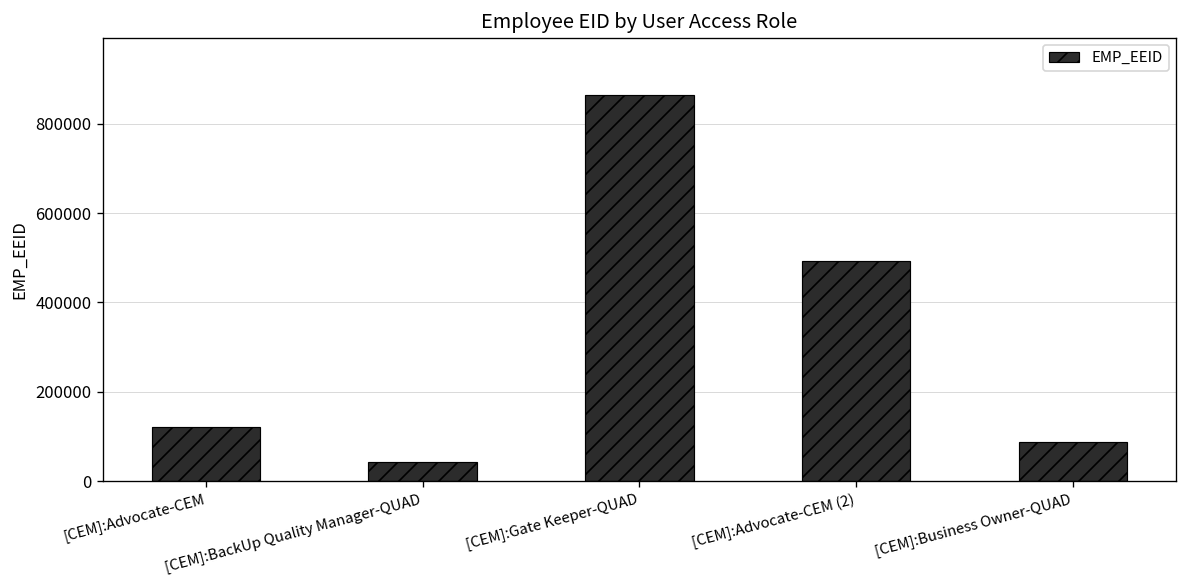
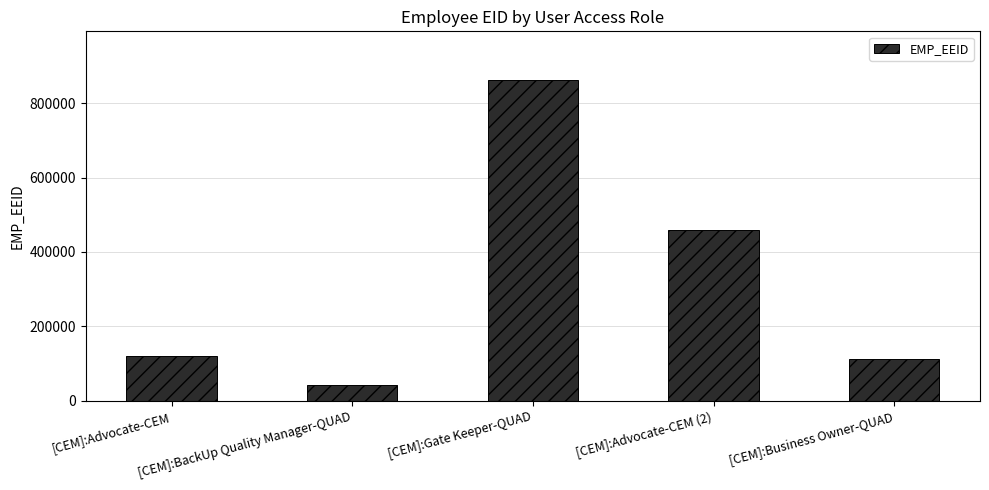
  {
    "[CEM]:Advocate-CEM": 120000,
    "[CEM]:BackUp Quality Manager-QUAD": 40000,
    "[CEM]:Gate Keeper-QUAD": 860000,
-   "[CEM]:Advocate-CEM (2)": 490000,
-   "[CEM]:Business Owner-QUAD": 90000
+   "[CEM]:Advocate-CEM (2)": 460000,
+   "[CEM]:Business Owner-QUAD": 110000
  }
